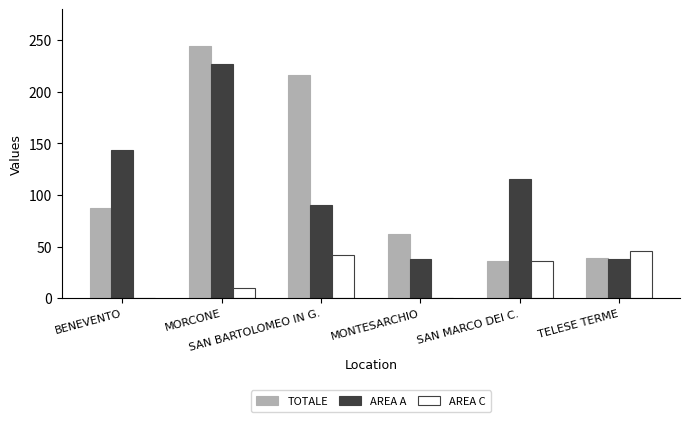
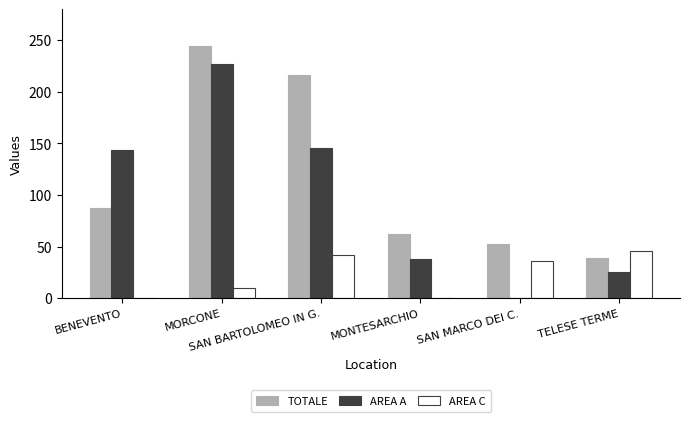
  {
    "TOTALE": {
      "BENEVENTO": 87,
      "MORCONE": 244,
      "SAN BARTOLOMEO IN G.": 216,
      "MONTESARCHIO": 62,
-     "SAN MARCO DEI C.": 36,
+     "SAN MARCO DEI C.": 53,
      "TELESE TERME": 39
    },
    "AREA A": {
      "BENEVENTO": 144,
      "MORCONE": 227,
-     "SAN BARTOLOMEO IN G.": 90,
+     "SAN BARTOLOMEO IN G.": 146,
      "MONTESARCHIO": 38,
-     "SAN MARCO DEI C.": 116,
-     "TELESE TERME": 38
+     "SAN MARCO DEI C.": 0,
+     "TELESE TERME": 25
    },
    "AREA C": {
      "BENEVENTO": 0,
      "MORCONE": 10,
      "SAN BARTOLOMEO IN G.": 42,
      "MONTESARCHIO": 0,
      "SAN MARCO DEI C.": 36,
      "TELESE TERME": 46
    }
  }
